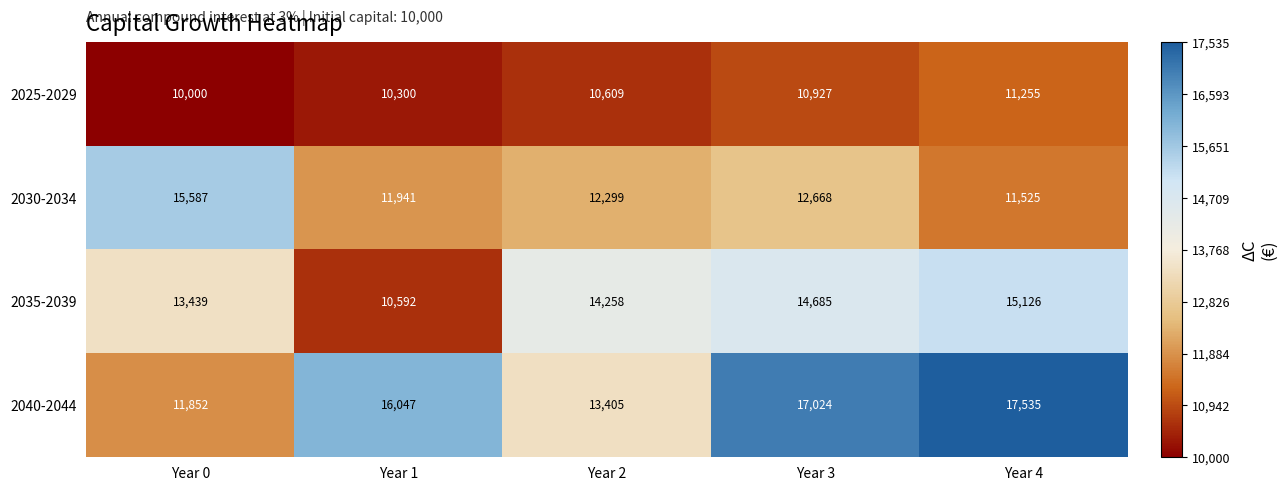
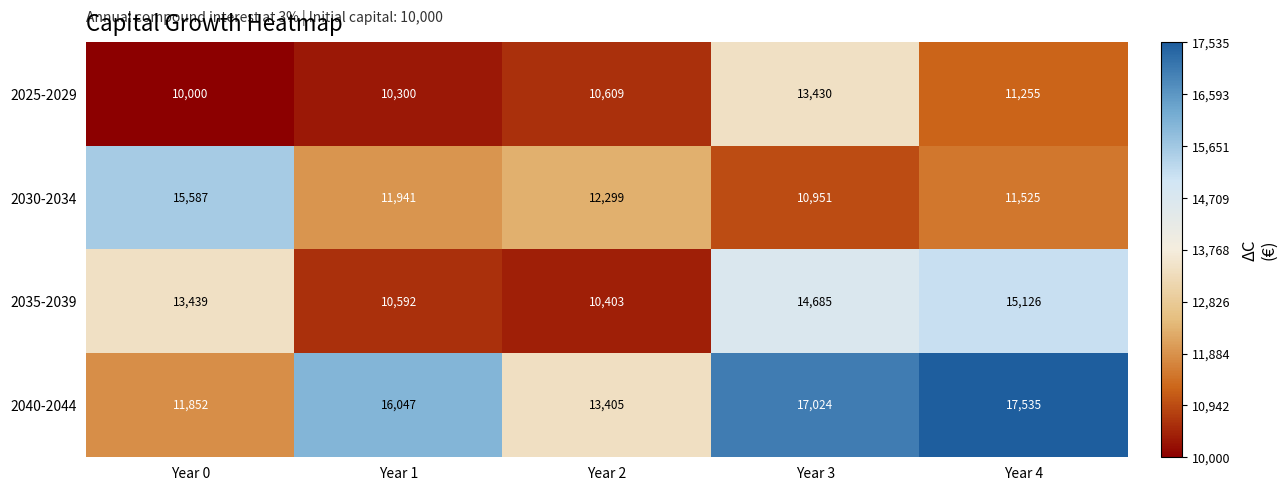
  {
    "2025-2029": {
      "Year 0": "10,000",
      "Year 1": "10,300",
      "Year 2": "10,609",
-     "Year 3": "10,927",
+     "Year 3": "13,430",
      "Year 4": "11,255"
    },
    "2030-2034": {
      "Year 0": "15,587",
      "Year 1": "11,941",
      "Year 2": "12,299",
-     "Year 3": "12,668",
+     "Year 3": "10,951",
      "Year 4": "11,525"
    },
    "2035-2039": {
      "Year 0": "13,439",
      "Year 1": "10,592",
-     "Year 2": "14,258",
+     "Year 2": "10,403",
      "Year 3": "14,685",
      "Year 4": "15,126"
    },
    "2040-2044": {
      "Year 0": "11,852",
      "Year 1": "16,047",
      "Year 2": "13,405",
      "Year 3": "17,024",
      "Year 4": "17,535"
    }
  }
